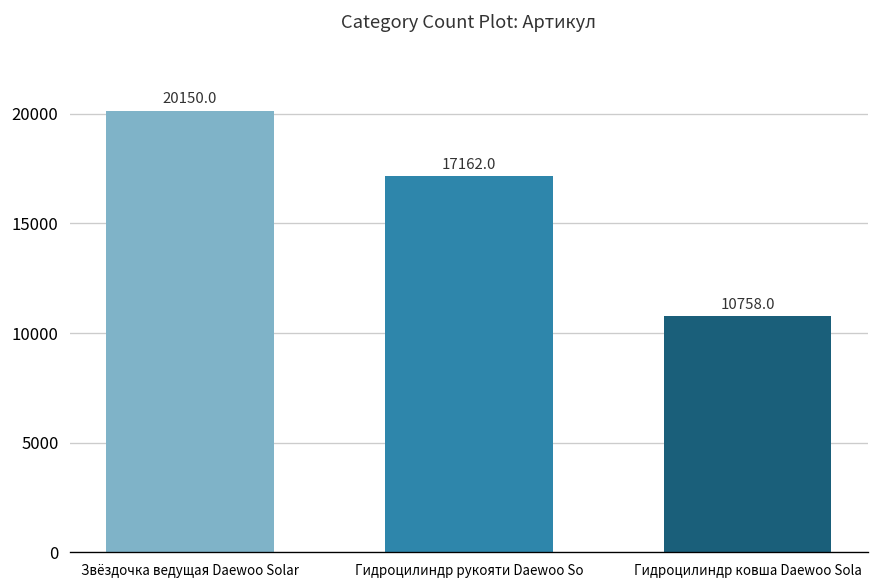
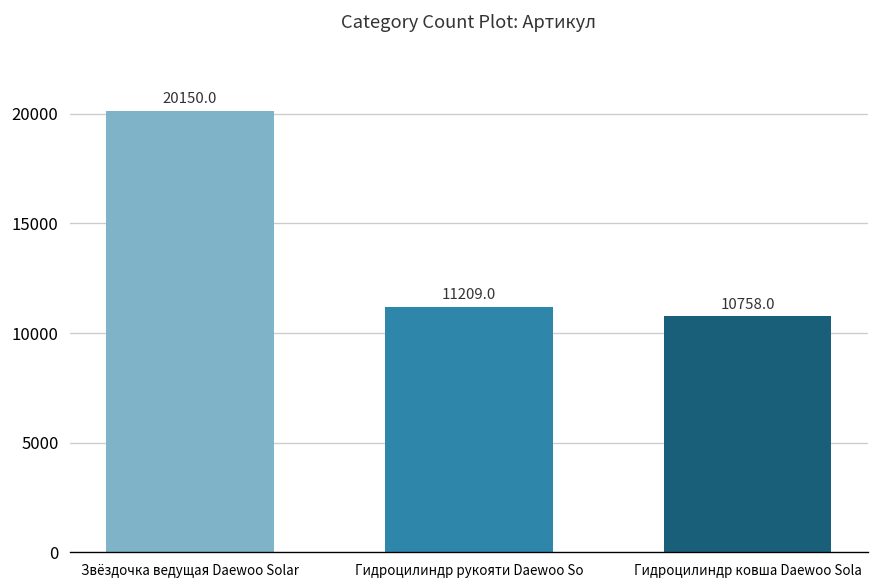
  {
    "Звёздочка ведущая Daewoo Solar": 20150.0,
-   "Гидроцилиндр рукояти Daewoo So": 17162.0,
+   "Гидроцилиндр рукояти Daewoo So": 11209.0,
    "Гидроцилиндр ковша Daewoo Sola": 10758.0
  }
